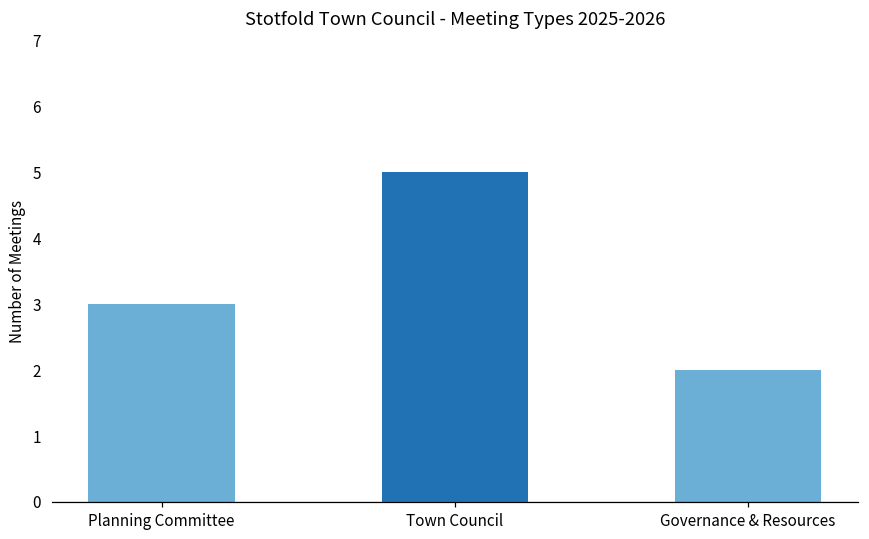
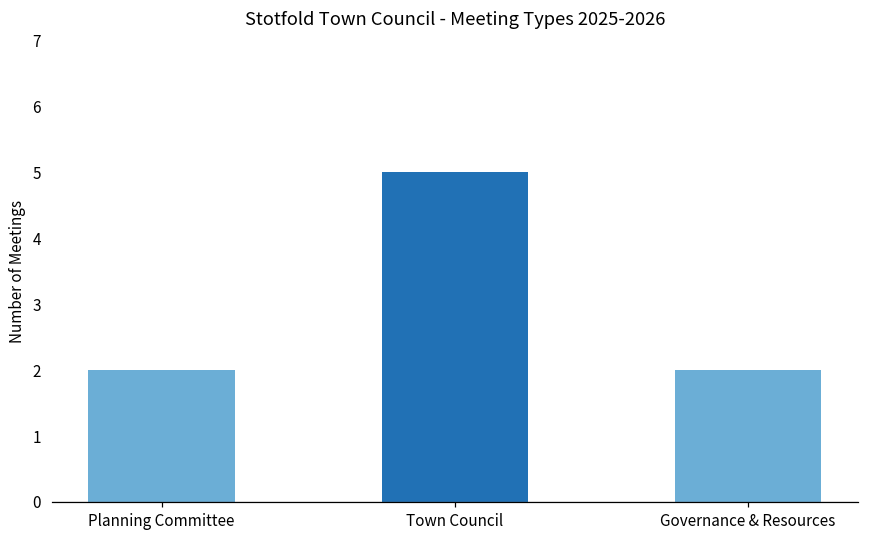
  {
-   "Planning Committee": 3,
+   "Planning Committee": 2,
    "Town Council": 5,
    "Governance & Resources": 2
  }
